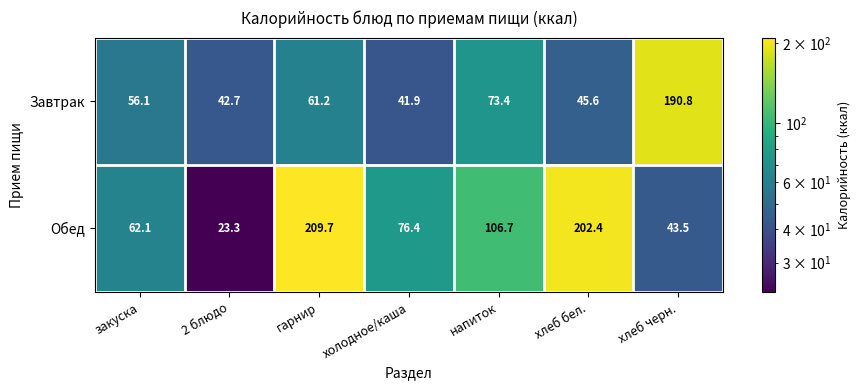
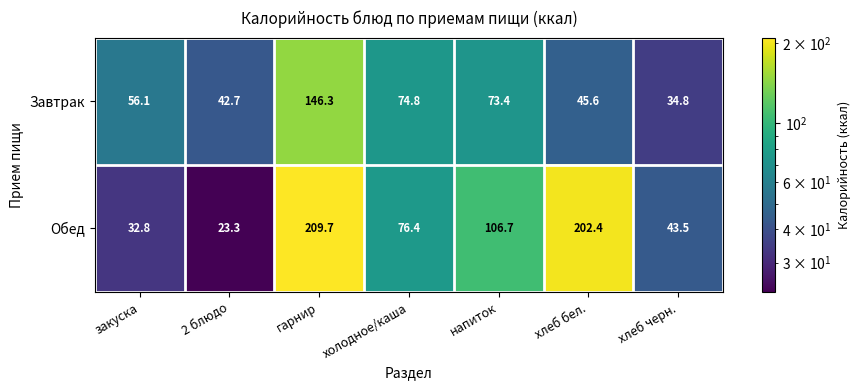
  {
    "Завтрак": {
      "закуска": 56.1,
      "2 блюдо": 42.7,
-     "гарнир": 61.2,
-     "холодное/каша": 41.9,
+     "гарнир": 146.3,
+     "холодное/каша": 74.8,
      "напиток": 73.4,
      "хлеб бел.": 45.6,
-     "хлеб черн.": 190.8
+     "хлеб черн.": 34.8
    },
    "Обед": {
-     "закуска": 62.1,
+     "закуска": 32.8,
      "2 блюдо": 23.3,
      "гарнир": 209.7,
      "холодное/каша": 76.4,
      "напиток": 106.7,
      "хлеб бел.": 202.4,
      "хлеб черн.": 43.5
    }
  }
